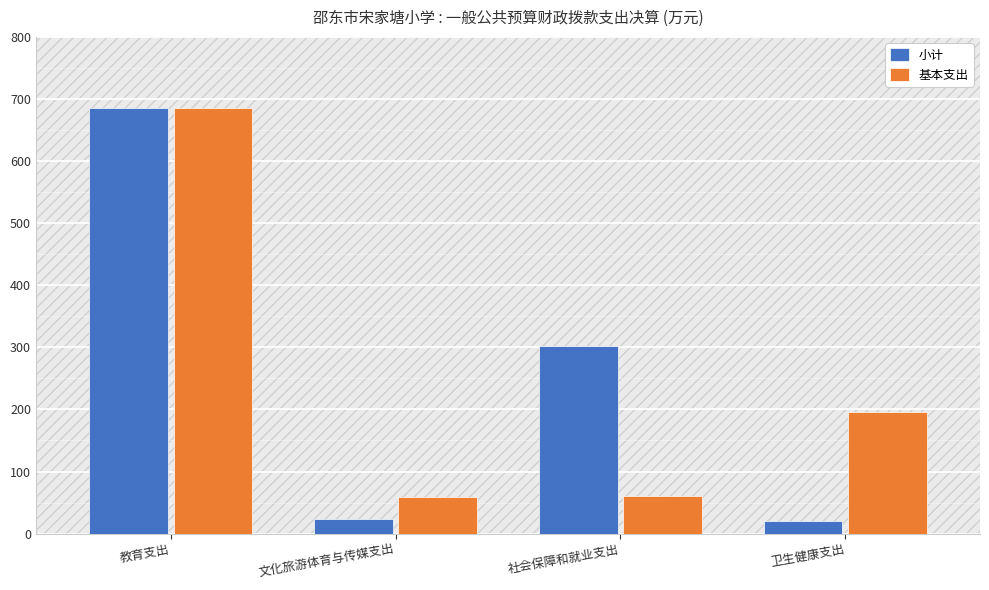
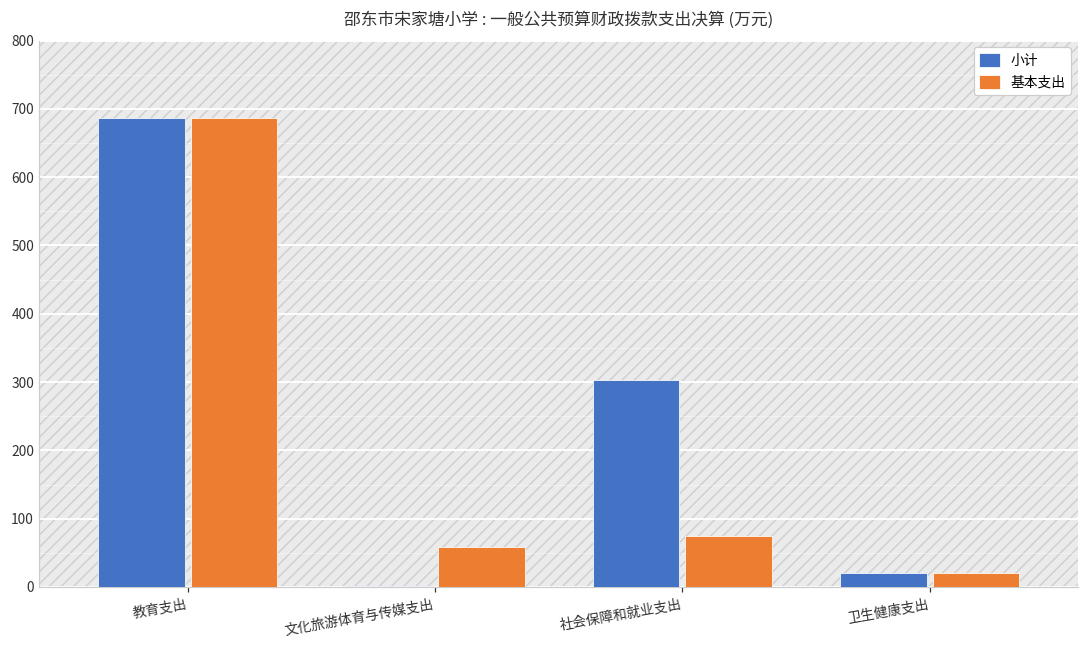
  {
    "小计": {
      "教育支出": 690,
-     "文化旅游体育与传媒支出": 20,
+     "文化旅游体育与传媒支出": 0,
      "社会保障和就业支出": 300,
      "卫生健康支出": 20
    },
    "基本支出": {
      "教育支出": 690,
      "文化旅游体育与传媒支出": 60,
-     "社会保障和就业支出": 60,
-     "卫生健康支出": 200
+     "社会保障和就业支出": 80,
+     "卫生健康支出": 20
    }
  }
